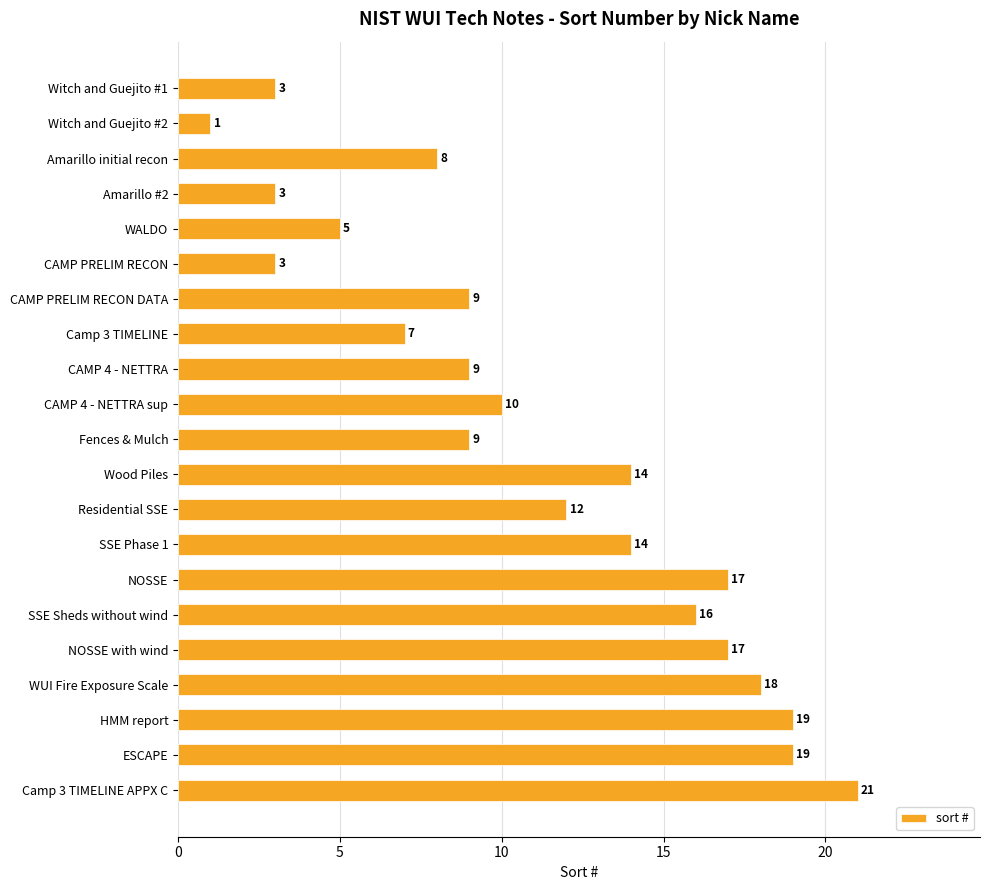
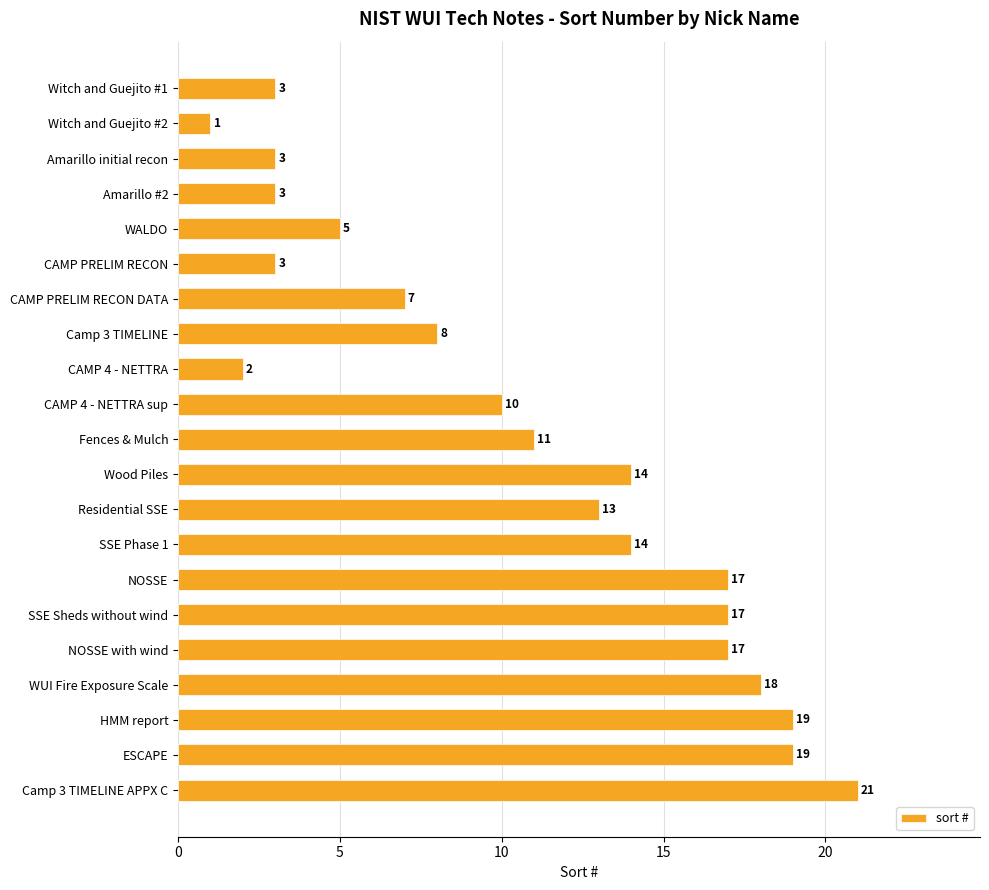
  {
    "Witch and Guejito #1": 3,
    "Witch and Guejito #2": 1,
-   "Amarillo initial recon": 8,
+   "Amarillo initial recon": 3,
    "Amarillo #2": 3,
    "WALDO": 5,
    "CAMP PRELIM RECON": 3,
-   "CAMP PRELIM RECON DATA": 9,
-   "Camp 3 TIMELINE": 7,
-   "CAMP 4 - NETTRA": 9,
+   "CAMP PRELIM RECON DATA": 7,
+   "Camp 3 TIMELINE": 8,
+   "CAMP 4 - NETTRA": 2,
    "CAMP 4 - NETTRA sup": 10,
-   "Fences & Mulch": 9,
+   "Fences & Mulch": 11,
    "Wood Piles": 14,
-   "Residential SSE": 12,
+   "Residential SSE": 13,
    "SSE Phase 1": 14,
    "NOSSE": 17,
-   "SSE Sheds without wind": 16,
+   "SSE Sheds without wind": 17,
    "NOSSE with wind": 17,
    "WUI Fire Exposure Scale": 18,
    "HMM report": 19,
    "ESCAPE": 19,
    "Camp 3 TIMELINE APPX C": 21
  }
